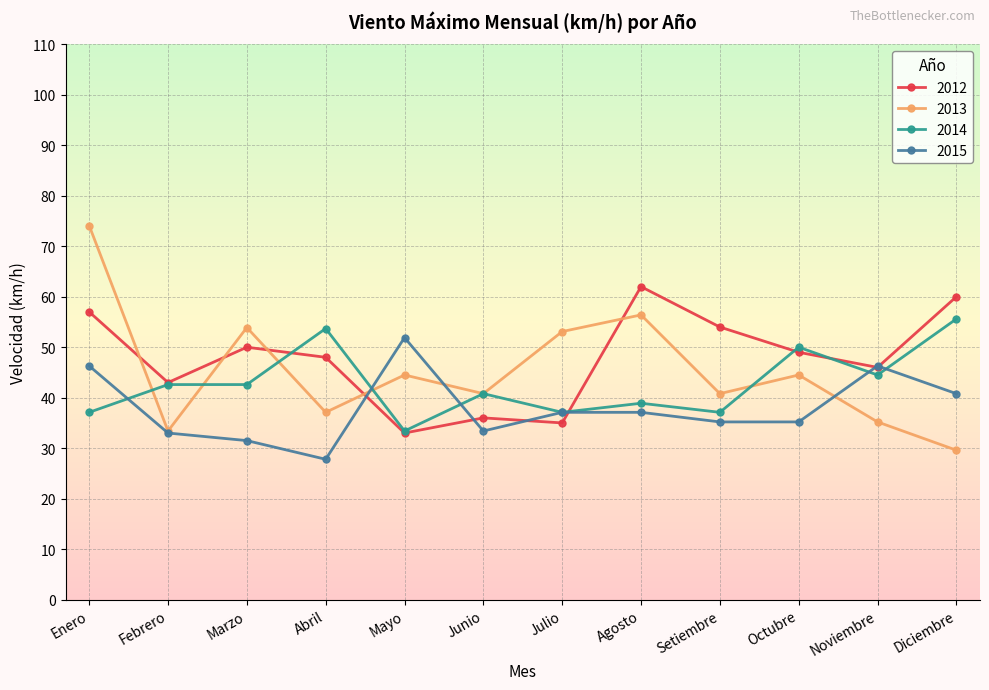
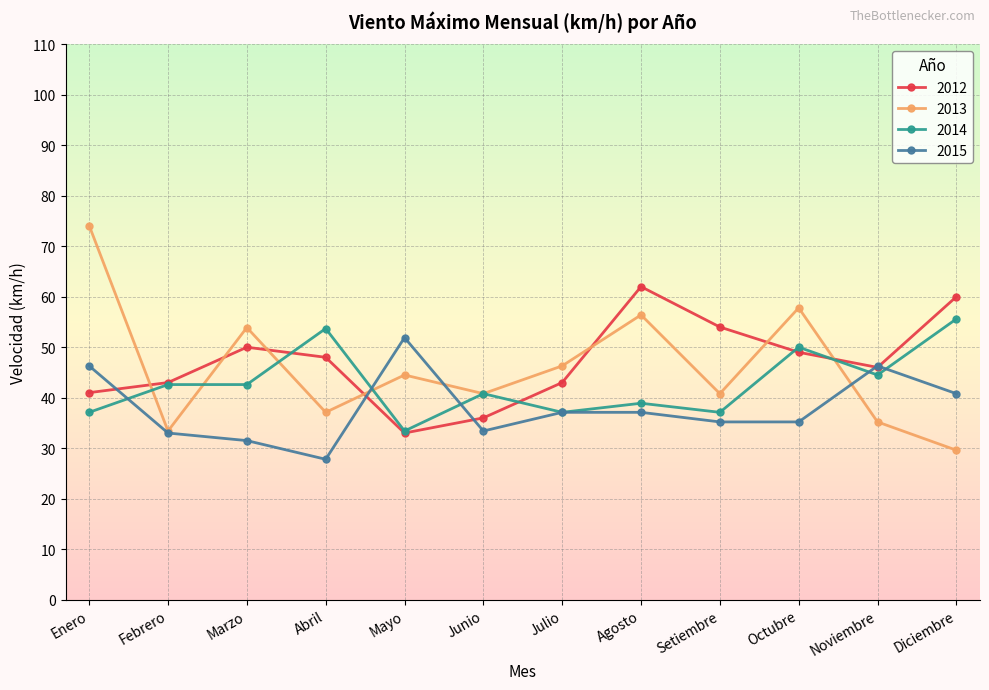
  {
    "2012": {
-     "Enero": 57,
+     "Enero": 41,
      "Marzo": 50,
      "Abril": 48,
      "Junio": 36,
-     "Julio": 35,
+     "Julio": 43,
      "Agosto": 62,
      "Setiembre": 54,
      "Octubre": 49,
      "Diciembre": 60
    },
    "2013": {
      "Enero": 74,
      "Marzo": 54,
      "Abril": 37,
      "Mayo": 45,
-     "Julio": 53,
+     "Julio": 46,
      "Agosto": 56,
      "Setiembre": 41,
-     "Octubre": 45,
+     "Octubre": 58,
      "Noviembre": 35,
      "Diciembre": 30
    }
  }
